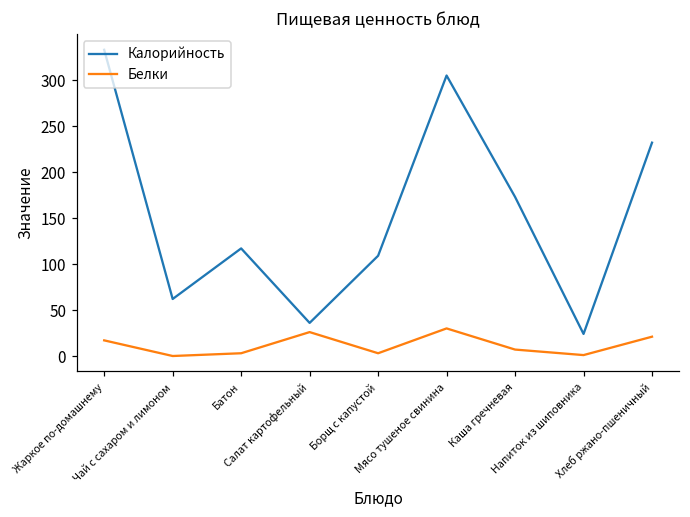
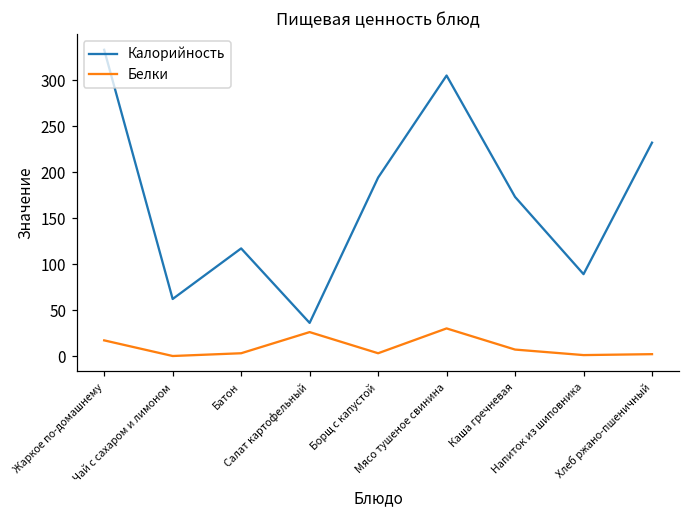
  {
    "Калорийность": {
      "Чай с сахаром и лимоном": 60,
      "Батон": 120,
      "Салат картофельный": 40,
-     "Борщ с капустой": 110,
+     "Борщ с капустой": 190,
      "Мясо тушеное свинина": 310,
      "Каша гречневая": 170,
-     "Напиток из шиповника": 20,
+     "Напиток из шиповника": 90,
      "Хлеб ржано-пшеничный": 230
    },
    "Белки": {
      "Жаркое по-домашнему": 20,
      "Чай с сахаром и лимоном": 0,
      "Батон": 0,
      "Салат картофельный": 30,
      "Борщ с капустой": 0,
      "Мясо тушеное свинина": 30,
      "Каша гречневая": 10,
      "Напиток из шиповника": 0,
-     "Хлеб ржано-пшеничный": 20
+     "Хлеб ржано-пшеничный": 0
    }
  }
